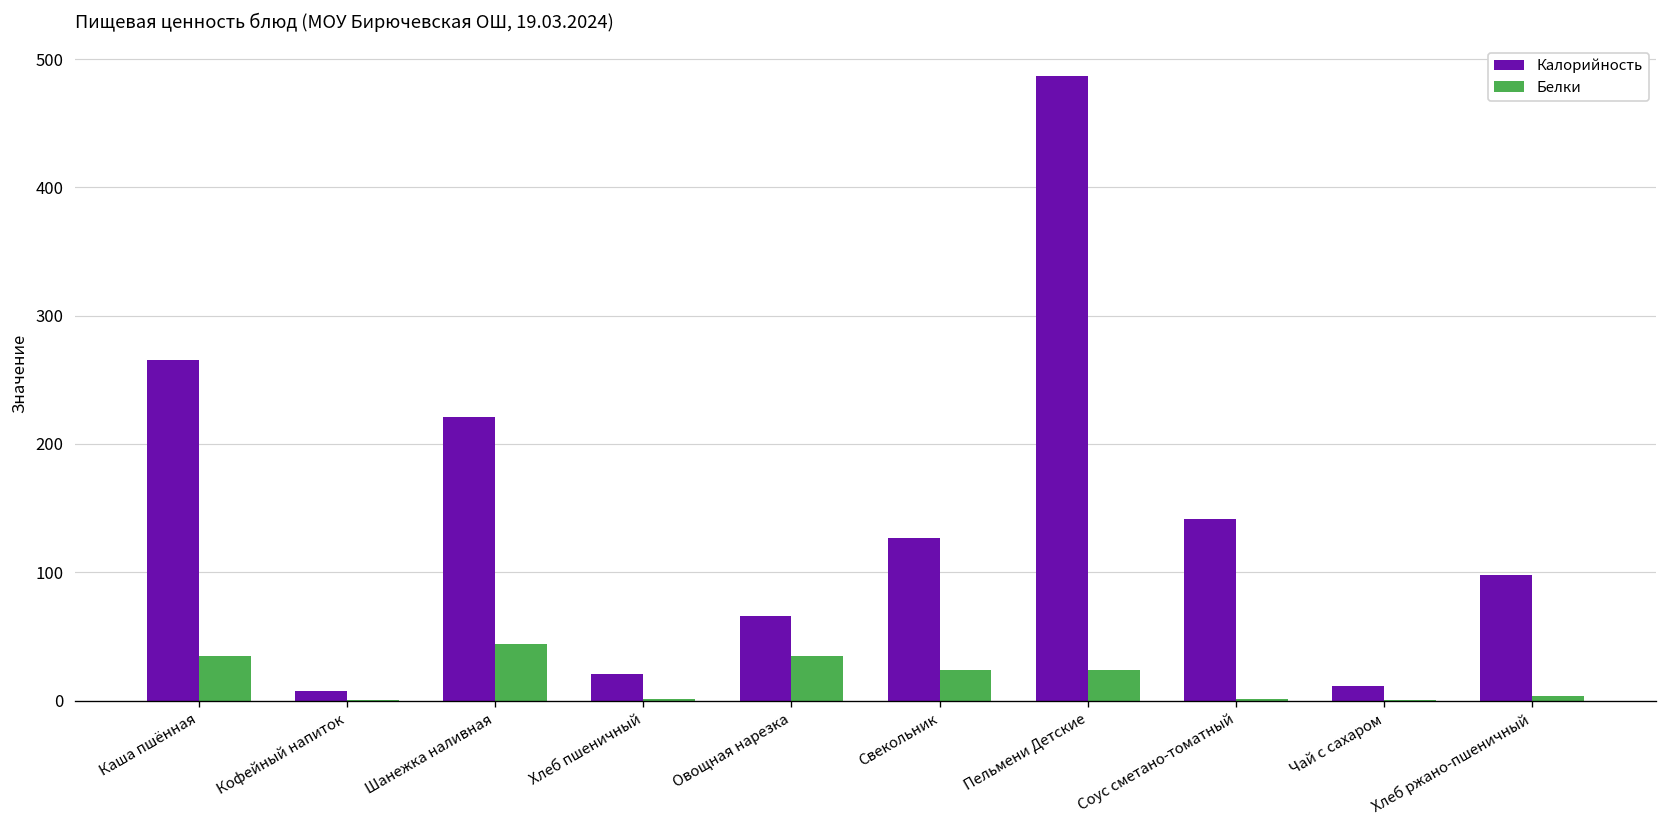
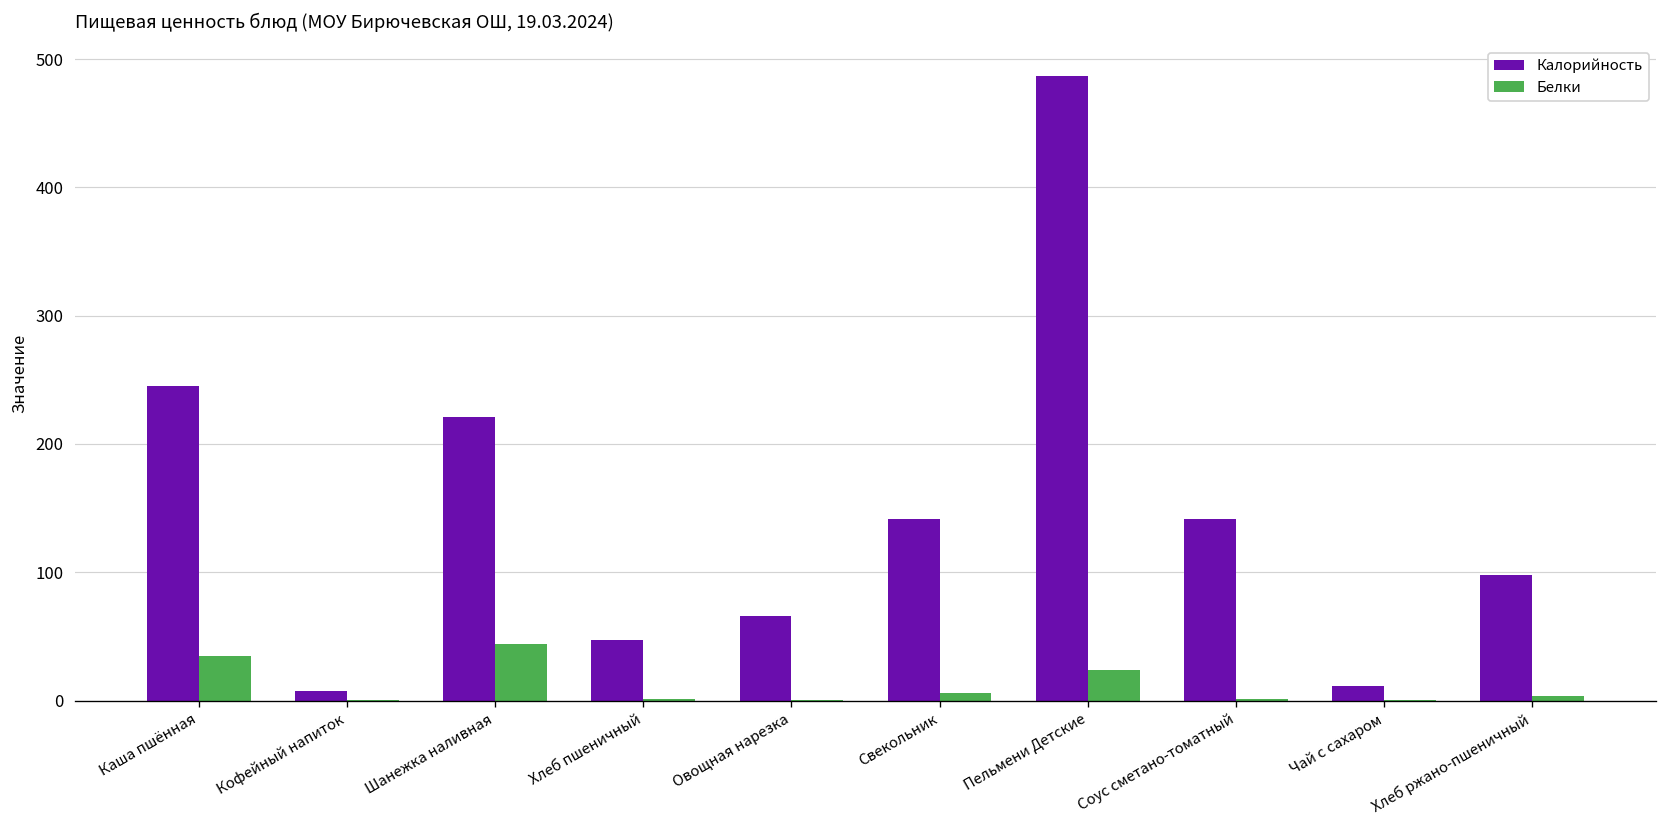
  {
    "Калорийность": {
-     "Каша пшённая": 266,
+     "Каша пшённая": 246,
      "Кофейный напиток": 8,
      "Шанежка наливная": 221,
-     "Хлеб пшеничный": 20,
+     "Хлеб пшеничный": 47,
      "Овощная нарезка": 66,
-     "Свекольник": 127,
+     "Свекольник": 142,
      "Пельмени Детские": 487,
      "Соус сметано-томатный": 142,
      "Чай с сахаром": 11,
      "Хлеб ржано-пшеничный": 98
    },
    "Белки": {
      "Каша пшённая": 35,
      "Шанежка наливная": 44,
-     "Овощная нарезка": 35,
-     "Свекольник": 24,
+     "Овощная нарезка": 0,
+     "Свекольник": 6,
      "Пельмени Детские": 24,
      "Хлеб ржано-пшеничный": 3
    }
  }
